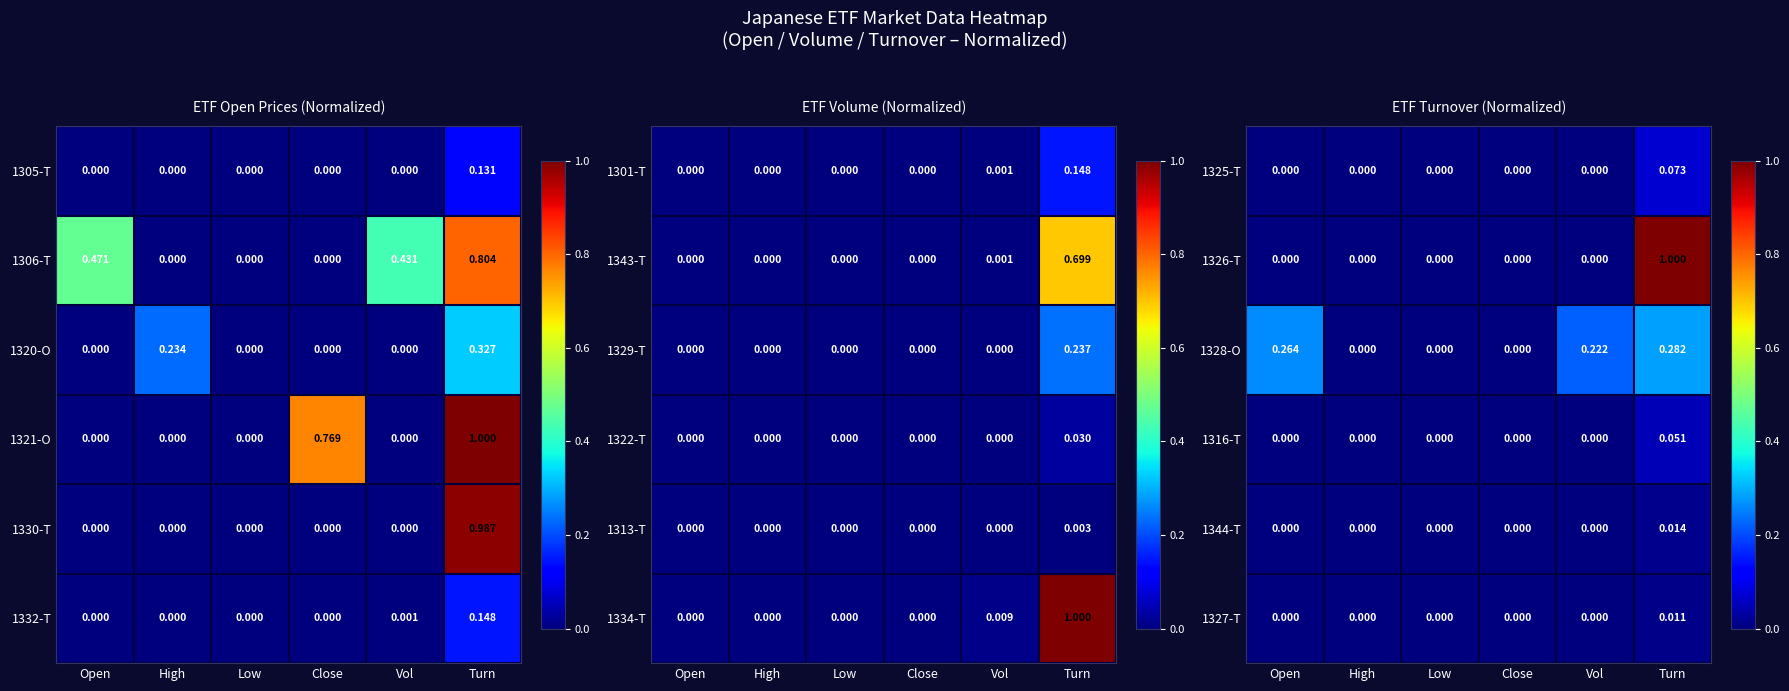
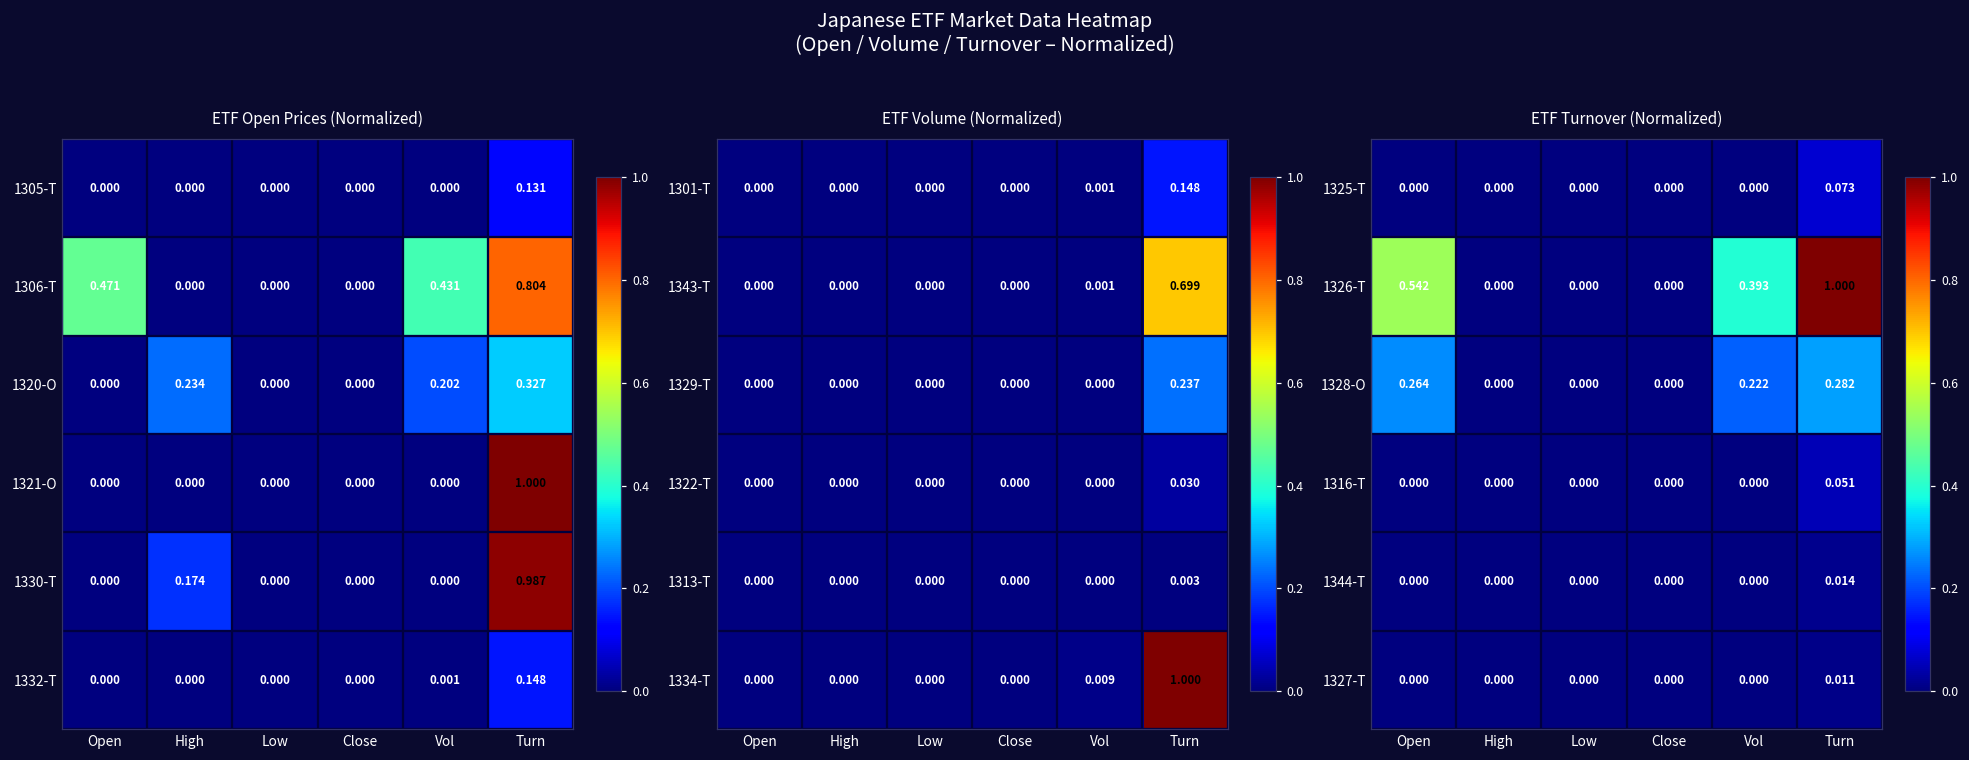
  {
    "ETF Open Prices (Normalized)": {
      "1305-T": {
        "Open": 0.000,
        "High": 0.000,
        "Low": 0.000,
        "Close": 0.000,
        "Vol": 0.000,
        "Turn": 0.131
      },
      "1306-T": {
        "Open": 0.471,
        "High": 0.000,
        "Low": 0.000,
        "Close": 0.000,
        "Vol": 0.431,
        "Turn": 0.804
      },
      "1320-O": {
        "Open": 0.000,
        "High": 0.234,
        "Low": 0.000,
        "Close": 0.000,
-       "Vol": 0.000,
+       "Vol": 0.202,
        "Turn": 0.327
      },
      "1321-O": {
        "Open": 0.000,
        "High": 0.000,
        "Low": 0.000,
-       "Close": 0.769,
+       "Close": 0.000,
        "Vol": 0.000,
        "Turn": 1.000
      },
      "1330-T": {
        "Open": 0.000,
-       "High": 0.000,
+       "High": 0.174,
        "Low": 0.000,
        "Close": 0.000,
        "Vol": 0.000,
        "Turn": 0.987
      },
      "1332-T": {
        "Open": 0.000,
        "High": 0.000,
        "Low": 0.000,
        "Close": 0.000,
        "Vol": 0.001,
        "Turn": 0.148
      }
    },
    "ETF Volume (Normalized)": {
      "1301-T": {
        "Open": 0.000,
        "High": 0.000,
        "Low": 0.000,
        "Close": 0.000,
        "Vol": 0.001,
        "Turn": 0.148
      },
      "1343-T": {
        "Open": 0.000,
        "High": 0.000,
        "Low": 0.000,
        "Close": 0.000,
        "Vol": 0.001,
        "Turn": 0.699
      },
      "1329-T": {
        "Open": 0.000,
        "High": 0.000,
        "Low": 0.000,
        "Close": 0.000,
        "Vol": 0.000,
        "Turn": 0.237
      },
      "1322-T": {
        "Open": 0.000,
        "High": 0.000,
        "Low": 0.000,
        "Close": 0.000,
        "Vol": 0.000,
        "Turn": 0.030
      },
      "1313-T": {
        "Open": 0.000,
        "High": 0.000,
        "Low": 0.000,
        "Close": 0.000,
        "Vol": 0.000,
        "Turn": 0.003
      },
      "1334-T": {
        "Open": 0.000,
        "High": 0.000,
        "Low": 0.000,
        "Close": 0.000,
        "Vol": 0.009,
        "Turn": 1.000
      }
    },
    "ETF Turnover (Normalized)": {
      "1325-T": {
        "Open": 0.000,
        "High": 0.000,
        "Low": 0.000,
        "Close": 0.000,
        "Vol": 0.000,
        "Turn": 0.073
      },
      "1326-T": {
-       "Open": 0.000,
+       "Open": 0.542,
        "High": 0.000,
        "Low": 0.000,
        "Close": 0.000,
-       "Vol": 0.000,
+       "Vol": 0.393,
        "Turn": 1.000
      },
      "1328-O": {
        "Open": 0.264,
        "High": 0.000,
        "Low": 0.000,
        "Close": 0.000,
        "Vol": 0.222,
        "Turn": 0.282
      },
      "1316-T": {
        "Open": 0.000,
        "High": 0.000,
        "Low": 0.000,
        "Close": 0.000,
        "Vol": 0.000,
        "Turn": 0.051
      },
      "1344-T": {
        "Open": 0.000,
        "High": 0.000,
        "Low": 0.000,
        "Close": 0.000,
        "Vol": 0.000,
        "Turn": 0.014
      },
      "1327-T": {
        "Open": 0.000,
        "High": 0.000,
        "Low": 0.000,
        "Close": 0.000,
        "Vol": 0.000,
        "Turn": 0.011
      }
    }
  }
